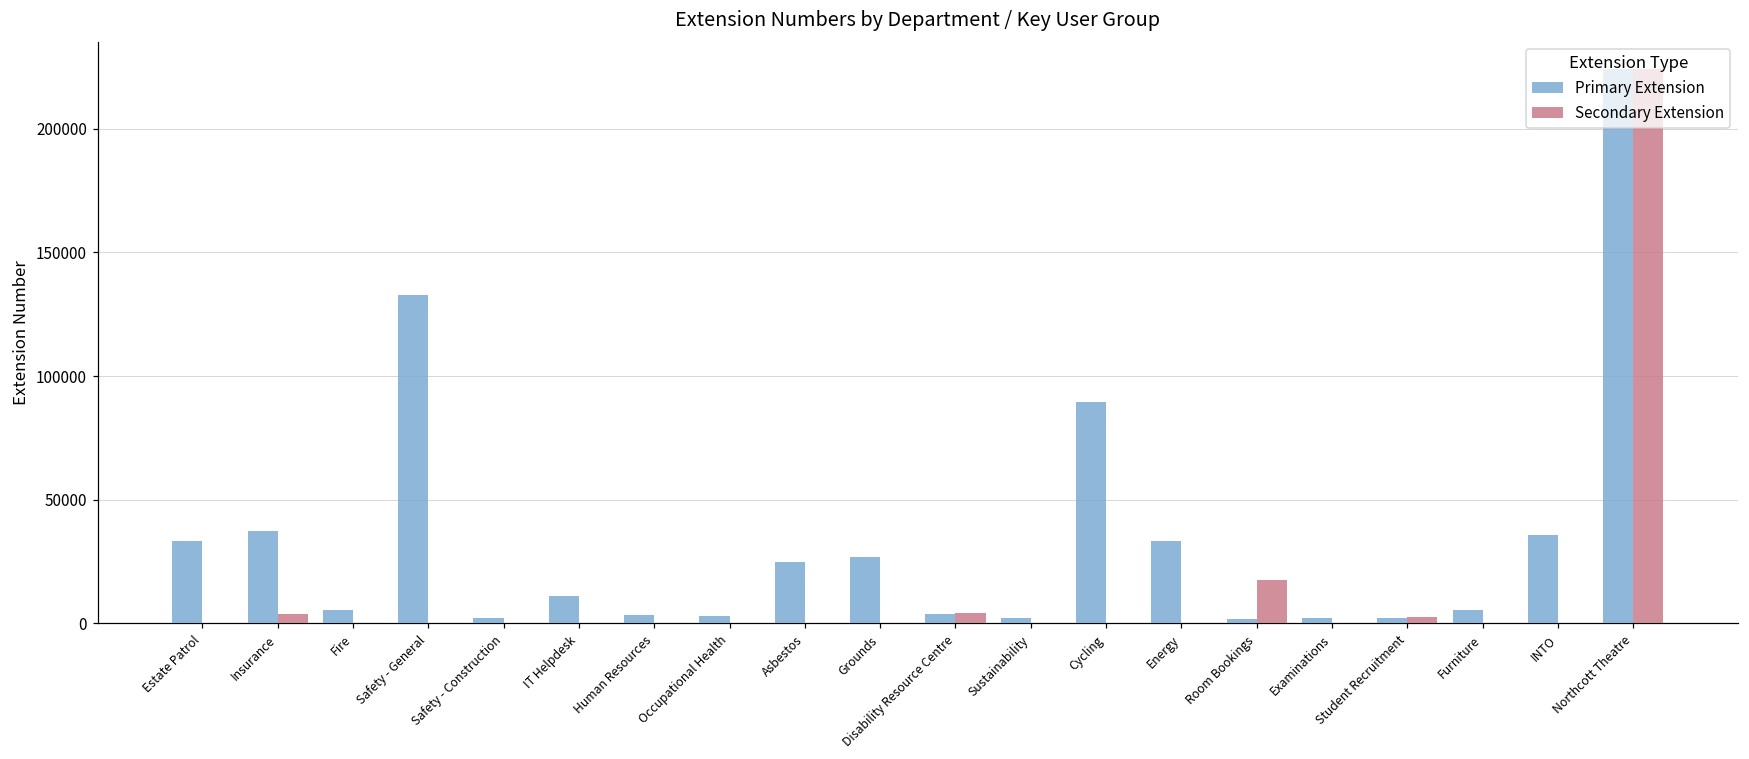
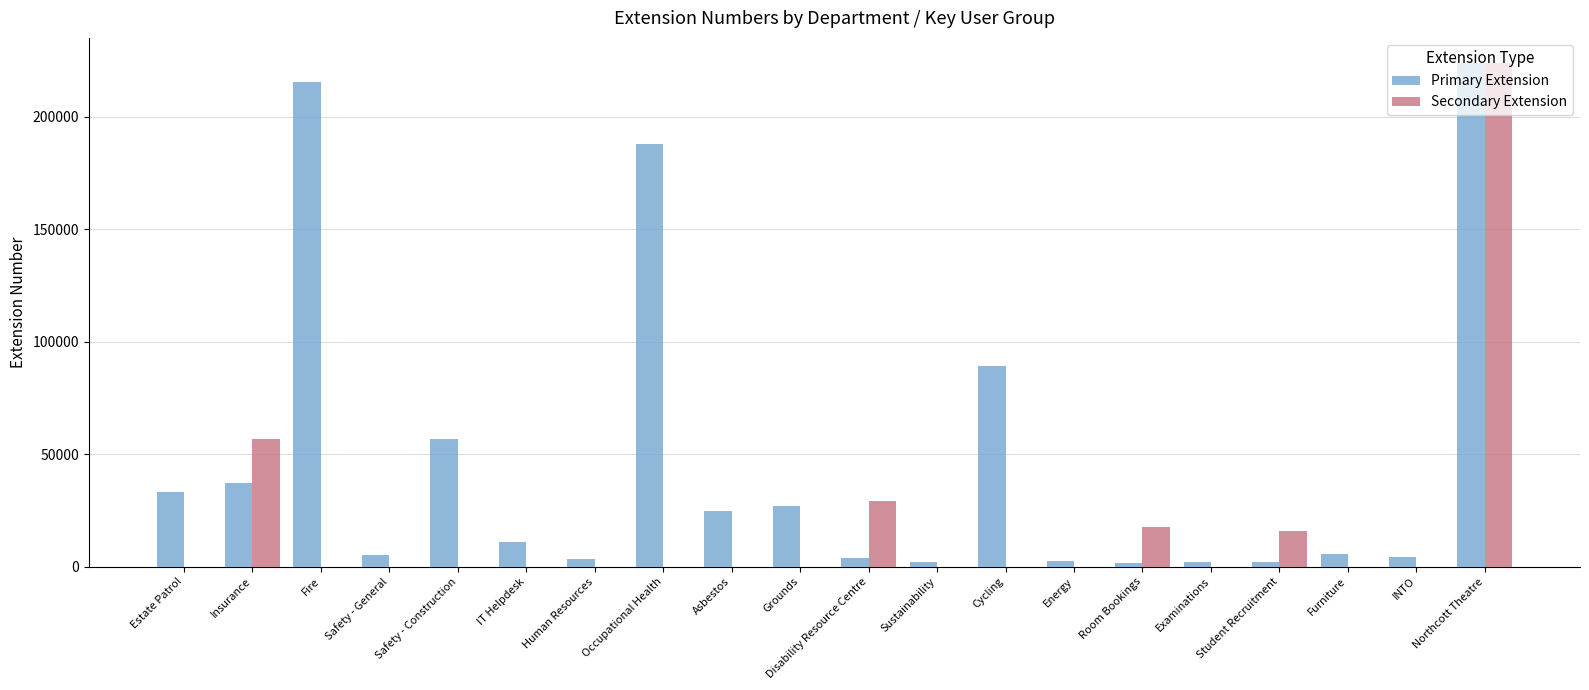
  {
    "Primary Extension": {
      "Estate Patrol": 33000,
      "Insurance": 37000,
-     "Fire": 5000,
-     "Safety - General": 133000,
-     "Safety - Construction": 2000,
+     "Fire": 215000,
+     "Safety - General": 5000,
+     "Safety - Construction": 57000,
      "IT Helpdesk": 11000,
      "Human Resources": 3000,
-     "Occupational Health": 3000,
+     "Occupational Health": 188000,
      "Asbestos": 25000,
      "Grounds": 27000,
      "Disability Resource Centre": 4000,
      "Sustainability": 2000,
      "Cycling": 89000,
-     "Energy": 33000,
+     "Energy": 3000,
      "Room Bookings": 2000,
      "Examinations": 2000,
      "Student Recruitment": 2000,
      "Furniture": 6000,
-     "INTO": 36000
+     "INTO": 4000
    },
    "Secondary Extension": {
      "Estate Patrol": 0,
-     "Insurance": 4000,
+     "Insurance": 57000,
      "Fire": 0,
      "Safety - General": 0,
      "Safety - Construction": 0,
      "IT Helpdesk": 0,
      "Human Resources": 0,
      "Occupational Health": 0,
      "Asbestos": 0,
      "Grounds": 0,
-     "Disability Resource Centre": 4000,
+     "Disability Resource Centre": 29000,
      "Sustainability": 0,
      "Cycling": 0,
      "Energy": 0,
      "Room Bookings": 18000,
      "Examinations": 0,
-     "Student Recruitment": 3000,
+     "Student Recruitment": 16000,
      "Furniture": 0,
      "INTO": 0
    }
  }
